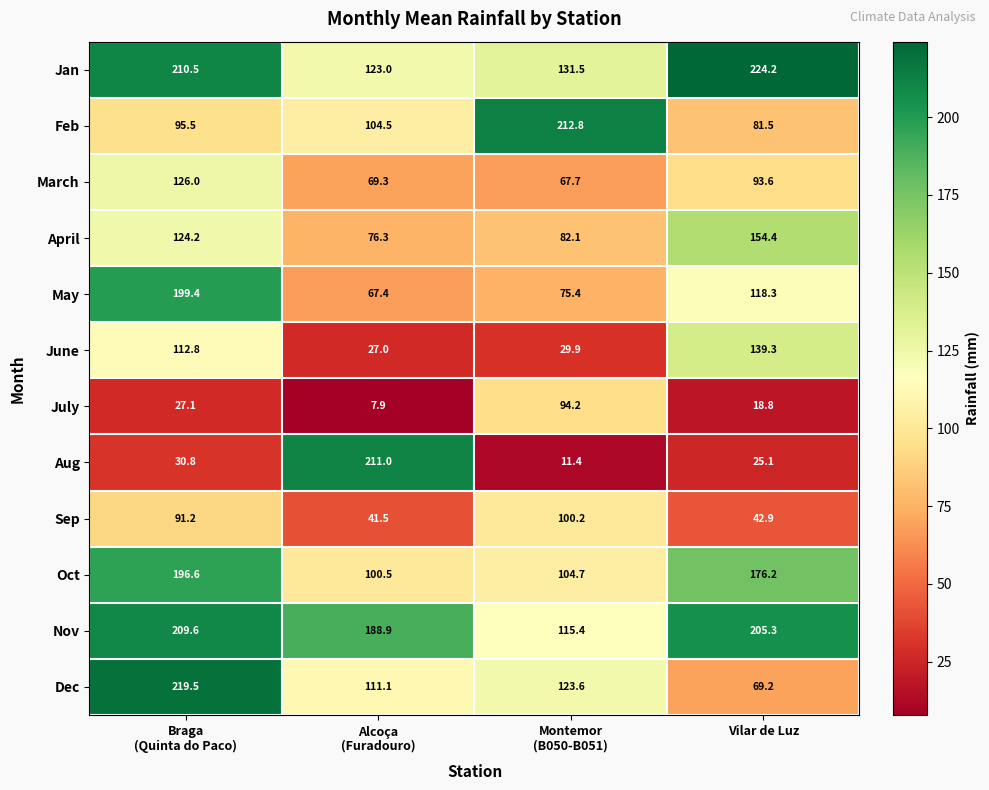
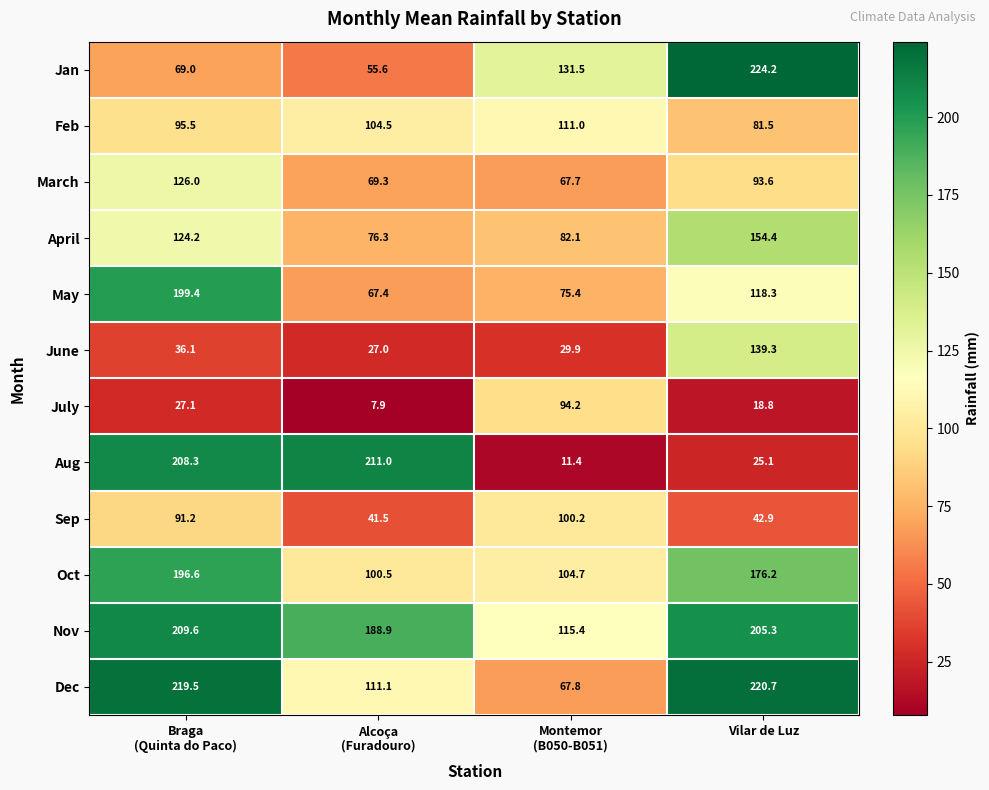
  {
    "Jan": {
-     "Braga (Quinta do Paco)": 210.5,
-     "Alcoça (Furadouro)": 123.0,
+     "Braga (Quinta do Paco)": 69.0,
+     "Alcoça (Furadouro)": 55.6,
      "Montemor (B050-B051)": 131.5,
      "Vilar de Luz": 224.2
    },
    "Feb": {
      "Braga (Quinta do Paco)": 95.5,
      "Alcoça (Furadouro)": 104.5,
-     "Montemor (B050-B051)": 212.8,
+     "Montemor (B050-B051)": 111.0,
      "Vilar de Luz": 81.5
    },
    "March": {
      "Braga (Quinta do Paco)": 126.0,
      "Alcoça (Furadouro)": 69.3,
      "Montemor (B050-B051)": 67.7,
      "Vilar de Luz": 93.6
    },
    "April": {
      "Braga (Quinta do Paco)": 124.2,
      "Alcoça (Furadouro)": 76.3,
      "Montemor (B050-B051)": 82.1,
      "Vilar de Luz": 154.4
    },
    "May": {
      "Braga (Quinta do Paco)": 199.4,
      "Alcoça (Furadouro)": 67.4,
      "Montemor (B050-B051)": 75.4,
      "Vilar de Luz": 118.3
    },
    "June": {
-     "Braga (Quinta do Paco)": 112.8,
+     "Braga (Quinta do Paco)": 36.1,
      "Alcoça (Furadouro)": 27.0,
      "Montemor (B050-B051)": 29.9,
      "Vilar de Luz": 139.3
    },
    "July": {
      "Braga (Quinta do Paco)": 27.1,
      "Alcoça (Furadouro)": 7.9,
      "Montemor (B050-B051)": 94.2,
      "Vilar de Luz": 18.8
    },
    "Aug": {
-     "Braga (Quinta do Paco)": 30.8,
+     "Braga (Quinta do Paco)": 208.3,
      "Alcoça (Furadouro)": 211.0,
      "Montemor (B050-B051)": 11.4,
      "Vilar de Luz": 25.1
    },
    "Sep": {
      "Braga (Quinta do Paco)": 91.2,
      "Alcoça (Furadouro)": 41.5,
      "Montemor (B050-B051)": 100.2,
      "Vilar de Luz": 42.9
    },
    "Oct": {
      "Braga (Quinta do Paco)": 196.6,
      "Alcoça (Furadouro)": 100.5,
      "Montemor (B050-B051)": 104.7,
      "Vilar de Luz": 176.2
    },
    "Nov": {
      "Braga (Quinta do Paco)": 209.6,
      "Alcoça (Furadouro)": 188.9,
      "Montemor (B050-B051)": 115.4,
      "Vilar de Luz": 205.3
    },
    "Dec": {
      "Braga (Quinta do Paco)": 219.5,
      "Alcoça (Furadouro)": 111.1,
-     "Montemor (B050-B051)": 123.6,
-     "Vilar de Luz": 69.2
+     "Montemor (B050-B051)": 67.8,
+     "Vilar de Luz": 220.7
    }
  }
